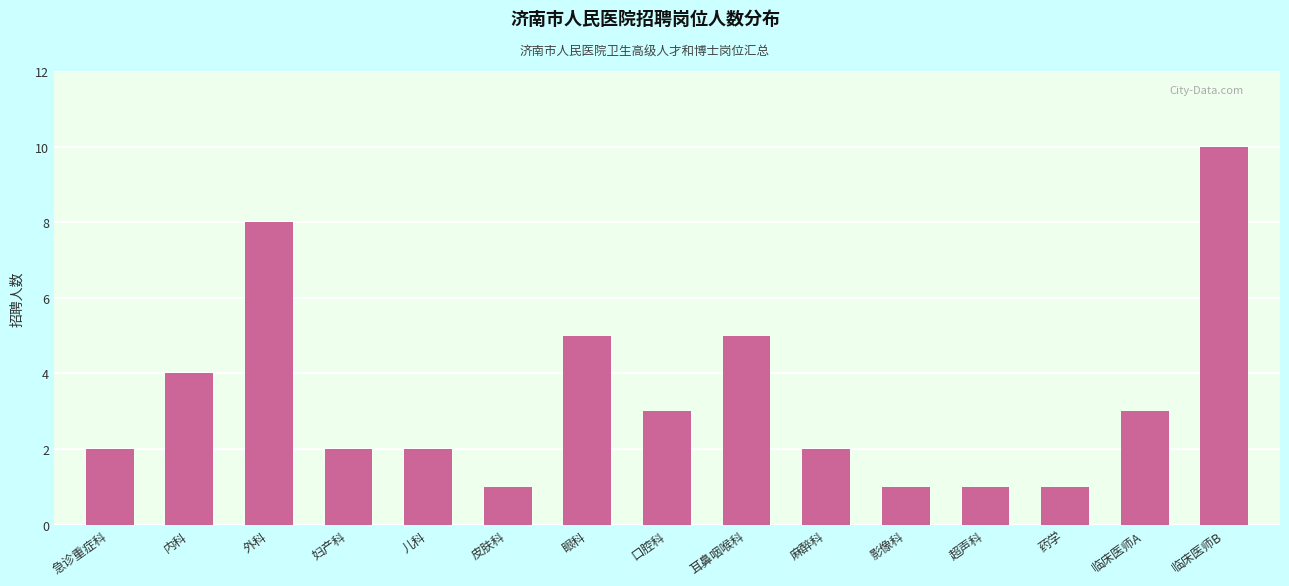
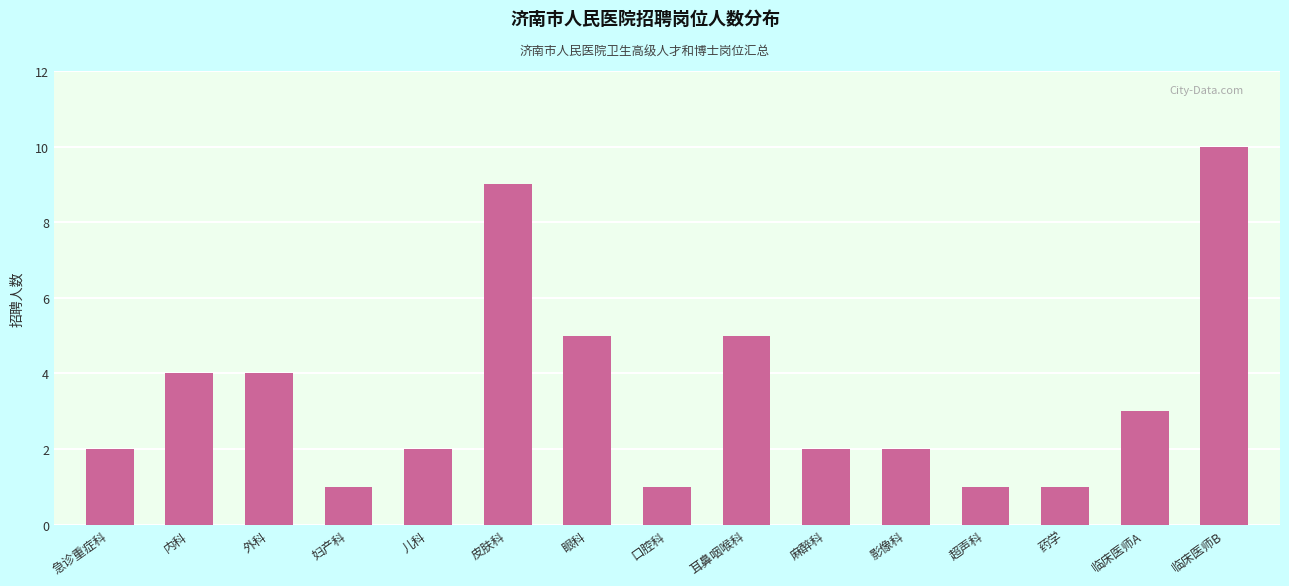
  {
    "急诊重症科": 2,
    "内科": 4,
-   "外科": 8,
-   "妇产科": 2,
+   "外科": 4,
+   "妇产科": 1,
    "儿科": 2,
-   "皮肤科": 1,
+   "皮肤科": 9,
    "眼科": 5,
-   "口腔科": 3,
+   "口腔科": 1,
    "耳鼻咽喉科": 5,
    "麻醉科": 2,
-   "影像科": 1,
+   "影像科": 2,
    "超声科": 1,
    "药学": 1,
    "临床医师A": 3,
    "临床医师B": 10
  }
